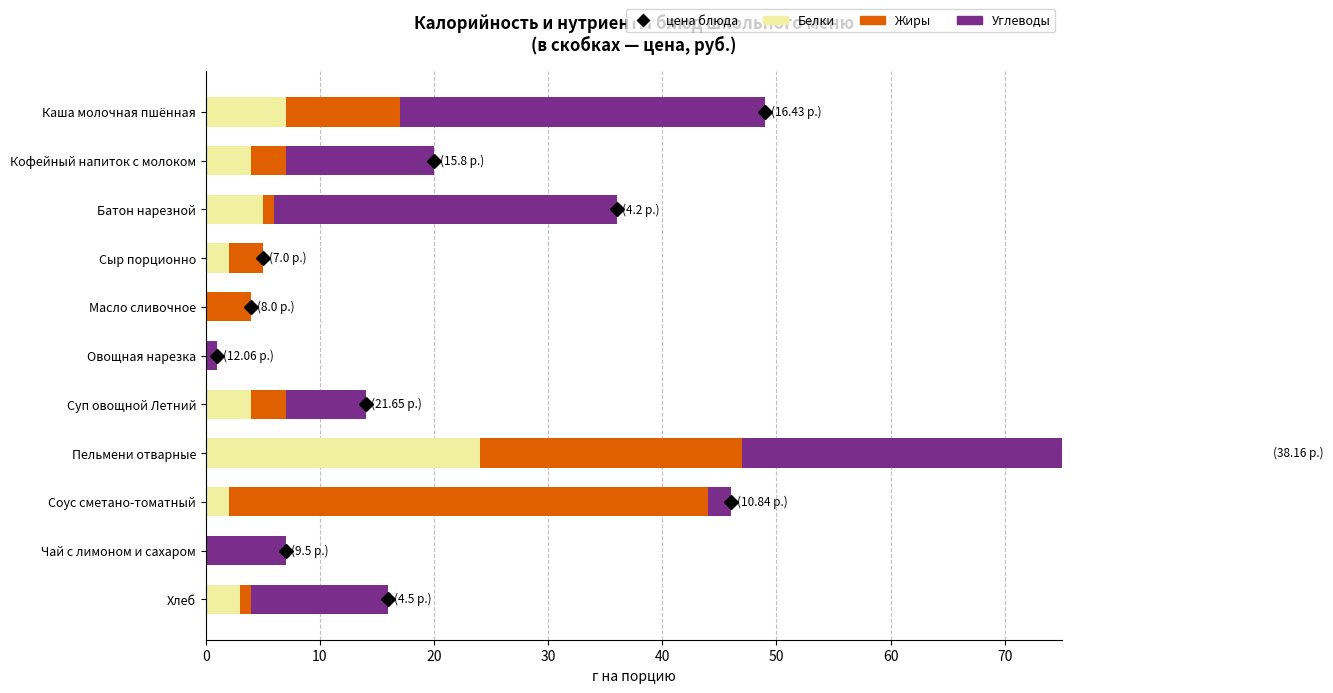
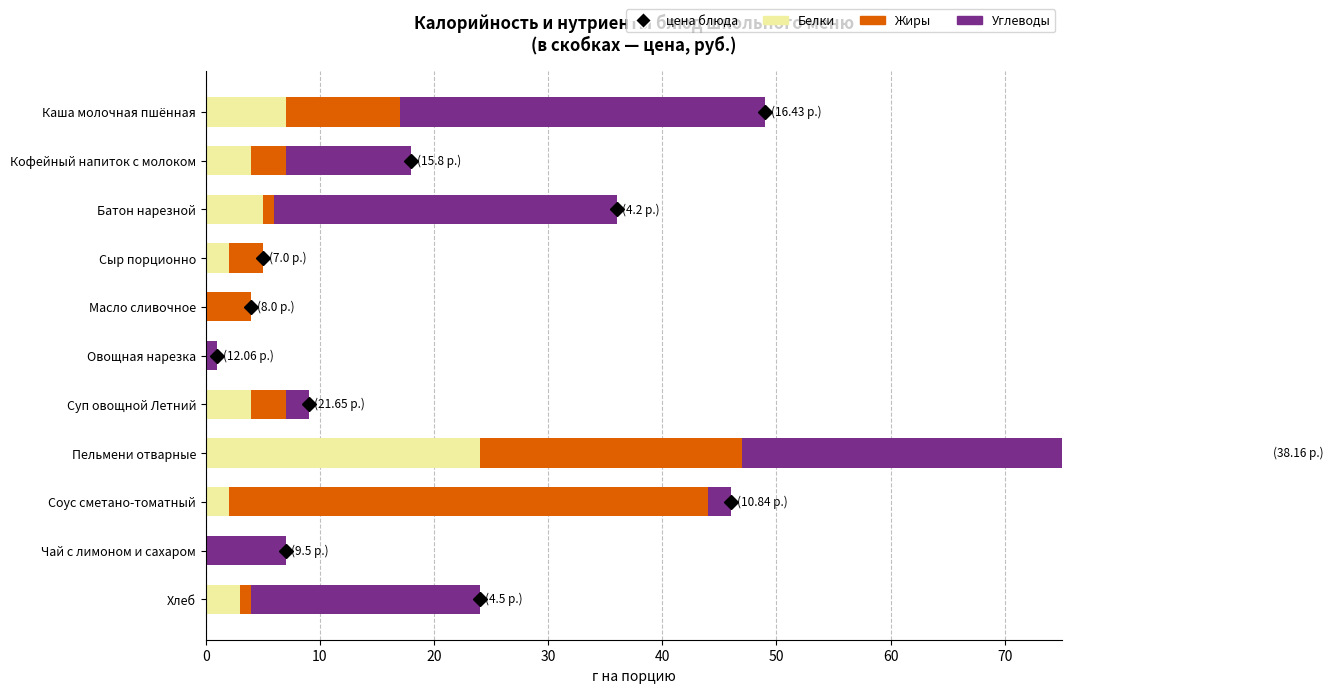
  {
    "Белки": {
      "Каша молочная пшённая": 7,
      "Кофейный напиток с молоком": 4,
      "Батон нарезной": 5,
      "Сыр порционно": 2,
      "Масло сливочное": 0,
      "Овощная нарезка": 0,
      "Суп овощной Летний": 4,
      "Пельмени отварные": 24,
      "Соус сметано-томатный": 2,
      "Чай с лимоном и сахаром": 0,
      "Хлеб": 3
    },
    "Жиры": {
      "Каша молочная пшённая": 10,
      "Кофейный напиток с молоком": 3,
      "Батон нарезной": 1,
      "Овощная нарезка": 0,
      "Суп овощной Летний": 3,
      "Пельмени отварные": 23,
      "Соус сметано-томатный": 42,
      "Чай с лимоном и сахаром": 0,
      "Хлеб": 1
    },
    "Углеводы": {
-     "Кофейный напиток с молоком": 13,
-     "Суп овощной Летний": 7,
-     "Хлеб": 12
+     "Кофейный напиток с молоком": 11,
+     "Суп овощной Летний": 2,
+     "Хлеб": 20
    }
  }
